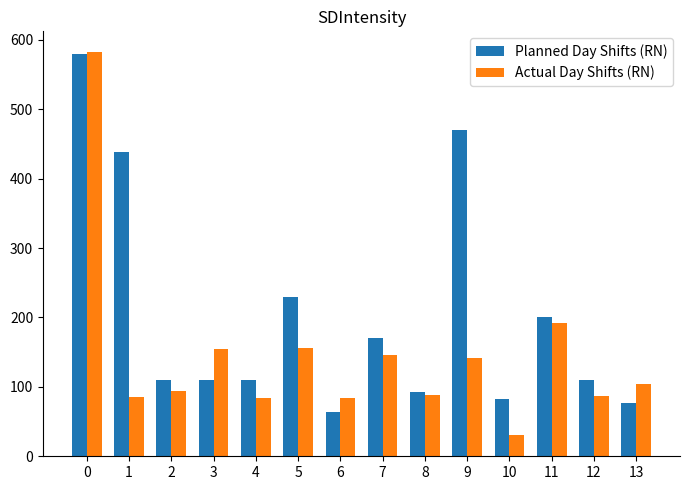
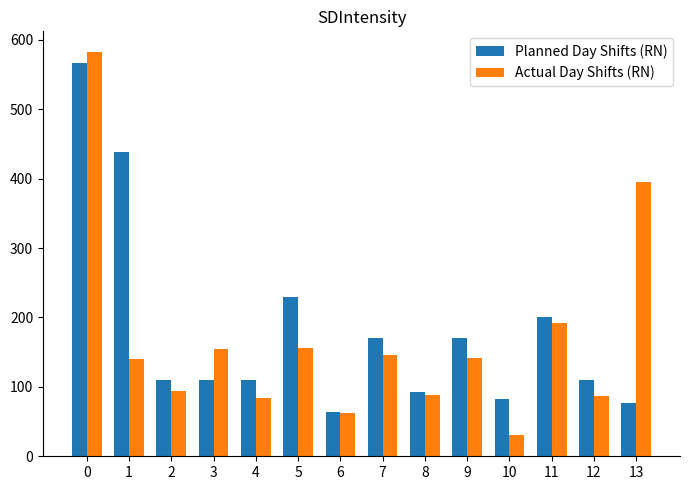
  {
    "Planned Day Shifts (RN)": {
-     "0": 580,
+     "0": 570,
      "1": 440,
      "2": 110,
      "3": 110,
      "4": 110,
      "5": 230,
      "6": 60,
      "7": 170,
      "8": 90,
-     "9": 470,
+     "9": 170,
      "10": 80,
      "11": 200,
      "12": 110,
      "13": 80
    },
    "Actual Day Shifts (RN)": {
      "0": 580,
-     "1": 90,
+     "1": 140,
      "2": 90,
      "3": 150,
      "4": 80,
      "5": 160,
-     "6": 80,
+     "6": 60,
      "7": 150,
      "8": 90,
      "9": 140,
      "10": 30,
      "11": 190,
      "12": 90,
-     "13": 100
+     "13": 400
    }
  }
